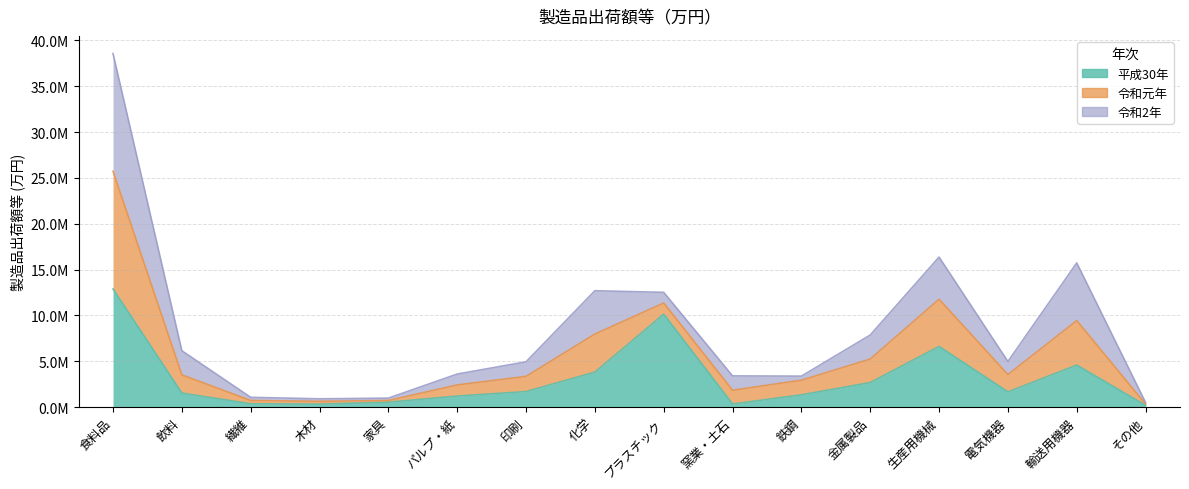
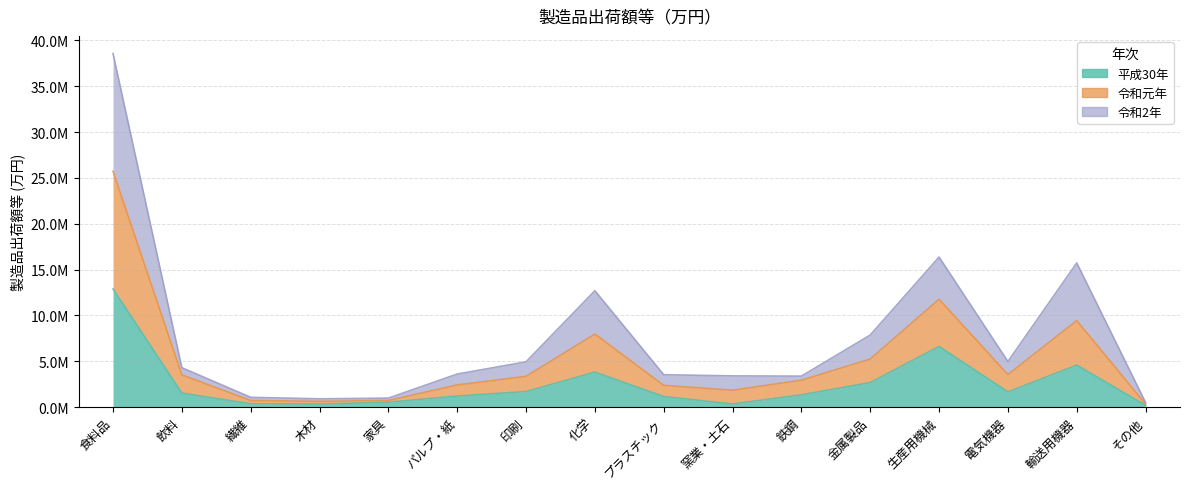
  {
    "平成30年": {
      "食料品": 13000000,
      "飲料": 2000000,
      "繊維": 0,
      "木材": 0,
      "パルプ・紙": 1000000,
      "印刷": 2000000,
      "化学": 4000000,
-     "プラスチック": 10000000,
+     "プラスチック": 1000000,
      "窯業・土石": 0,
      "鉄鋼": 1000000,
      "金属製品": 3000000,
      "生産用機械": 7000000,
      "電気機器": 2000000,
      "輸送用機器": 5000000
    },
    "令和元年": {
      "食料品": 13000000,
      "飲料": 2000000,
      "繊維": 0,
      "木材": 0,
      "パルプ・紙": 1000000,
      "印刷": 2000000,
      "化学": 4000000,
      "プラスチック": 1000000,
      "窯業・土石": 2000000,
      "鉄鋼": 2000000,
      "金属製品": 3000000,
      "生産用機械": 5000000,
      "電気機器": 2000000,
      "輸送用機器": 5000000
    },
    "令和2年": {
      "食料品": 13000000,
-     "飲料": 3000000,
+     "飲料": 1000000,
      "繊維": 0,
      "木材": 0,
      "パルプ・紙": 1000000,
      "印刷": 2000000,
      "化学": 5000000,
      "プラスチック": 1000000,
      "窯業・土石": 2000000,
      "鉄鋼": 0,
      "金属製品": 3000000,
      "生産用機械": 5000000,
      "電気機器": 1000000,
      "輸送用機器": 6000000
    }
  }
